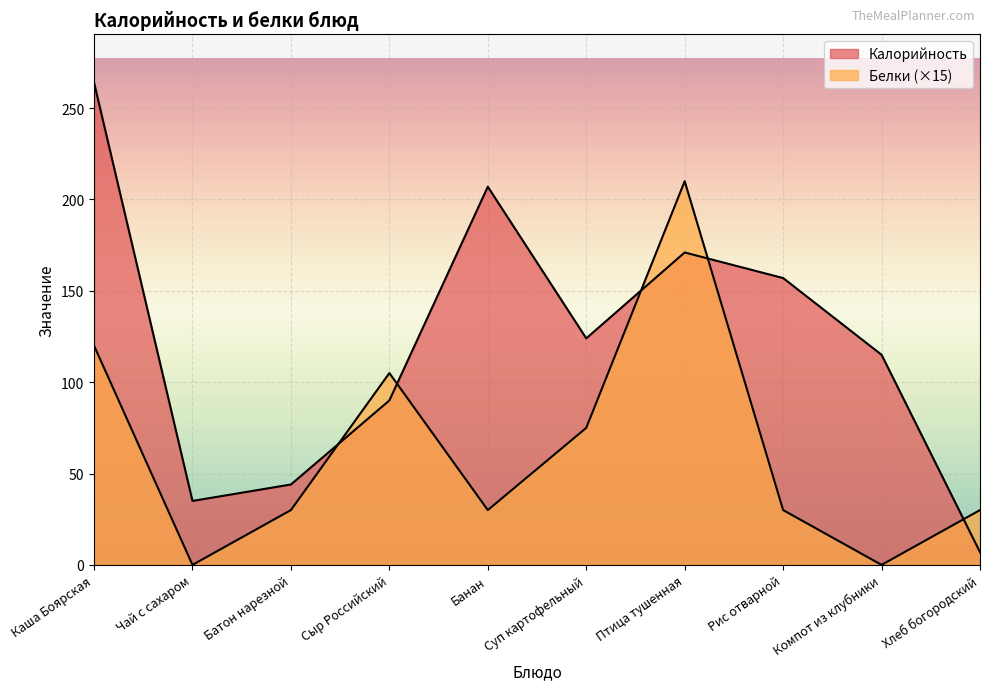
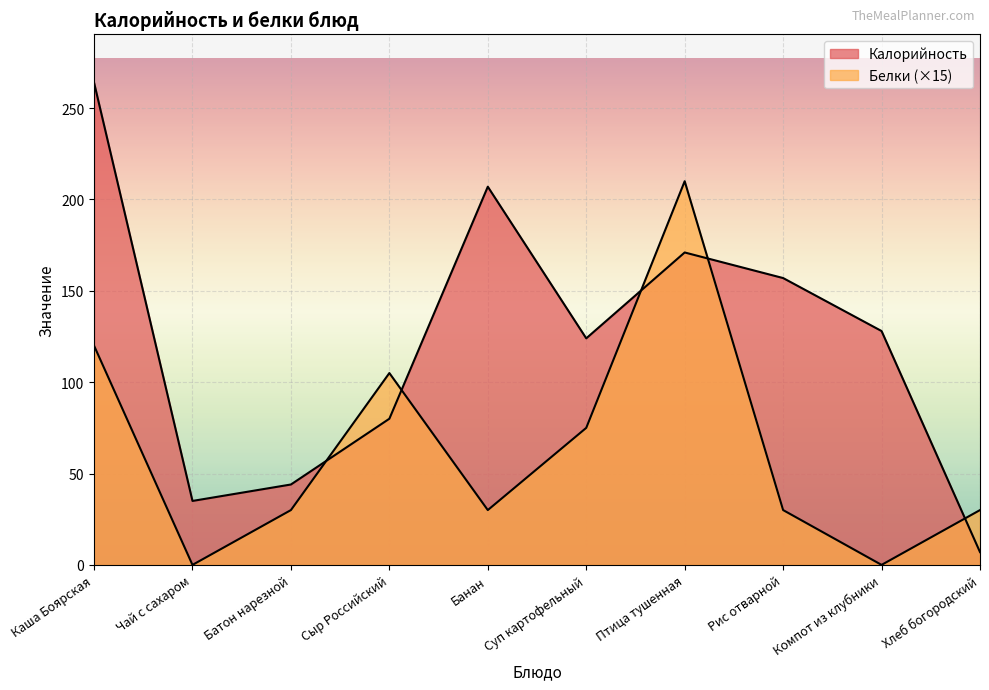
  {
    "Калорийность": {
      "Каша Боярская": 264,
      "Чай с сахаром": 35,
      "Батон нарезной": 44,
-     "Сыр Российский": 90,
+     "Сыр Российский": 80,
      "Банан": 207,
      "Суп картофельный": 124,
      "Птица тушенная": 171,
      "Рис отварной": 157,
-     "Компот из клубники": 115,
+     "Компот из клубники": 128,
      "Хлеб богородский": 7
    },
    "Белки (×15)": {
      "Каша Боярская": 120,
      "Чай с сахаром": 0,
      "Батон нарезной": 30,
      "Сыр Российский": 105,
      "Банан": 30,
      "Суп картофельный": 75,
      "Птица тушенная": 210,
      "Рис отварной": 30,
      "Компот из клубники": 0,
      "Хлеб богородский": 30
    }
  }
